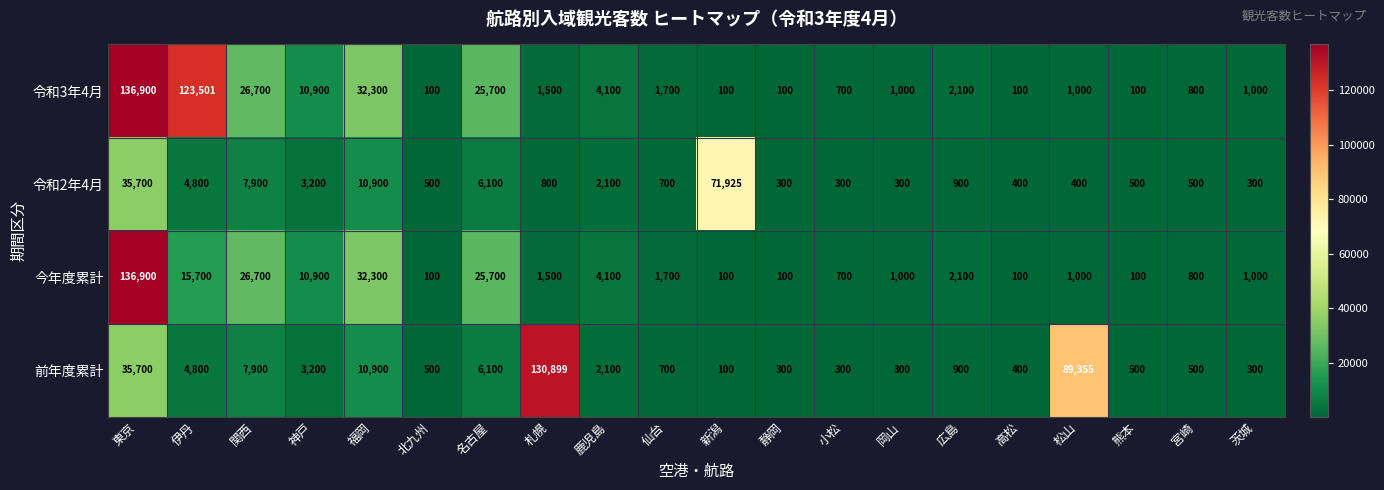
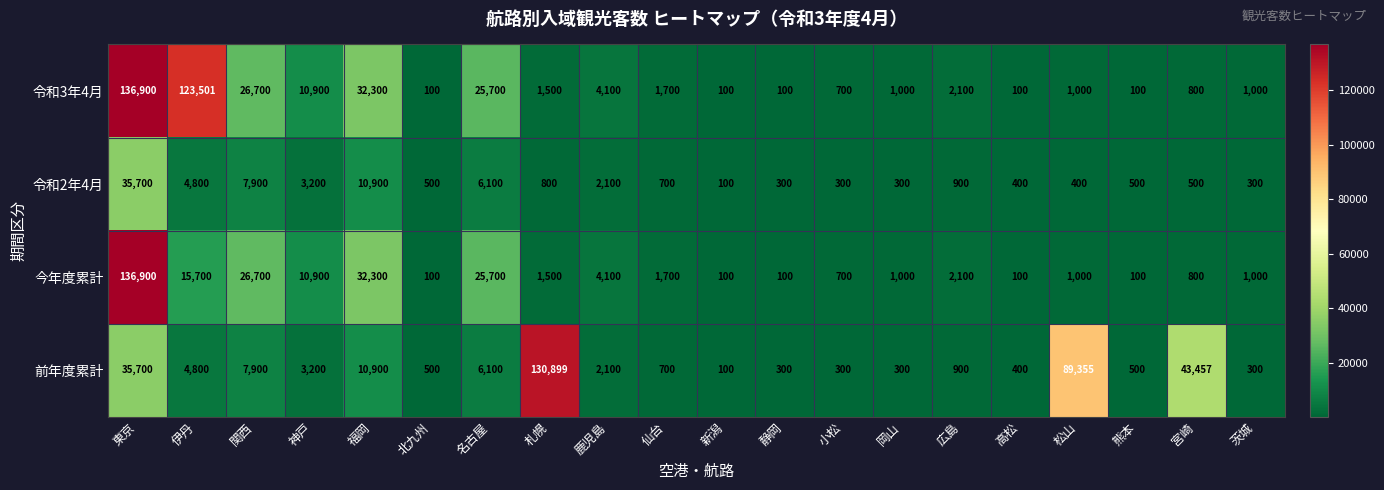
  {
    "令和3年4月": {
      "東京": "136,900",
      "伊丹": "123,501",
      "関西": "26,700",
      "神戸": "10,900",
      "福岡": "32,300",
      "北九州": "100",
      "名古屋": "25,700",
      "札幌": "1,500",
      "鹿児島": "4,100",
      "仙台": "1,700",
      "新潟": "100",
      "静岡": "100",
      "小松": "700",
      "岡山": "1,000",
      "広島": "2,100",
      "高松": "100",
      "松山": "1,000",
      "熊本": "100",
      "宮崎": "800",
      "茨城": "1,000"
    },
    "令和2年4月": {
      "東京": "35,700",
      "伊丹": "4,800",
      "関西": "7,900",
      "神戸": "3,200",
      "福岡": "10,900",
      "北九州": "500",
      "名古屋": "6,100",
      "札幌": "800",
      "鹿児島": "2,100",
      "仙台": "700",
-     "新潟": "71,925",
+     "新潟": "100",
      "静岡": "300",
      "小松": "300",
      "岡山": "300",
      "広島": "900",
      "高松": "400",
      "松山": "400",
      "熊本": "500",
      "宮崎": "500",
      "茨城": "300"
    },
    "今年度累計": {
      "東京": "136,900",
      "伊丹": "15,700",
      "関西": "26,700",
      "神戸": "10,900",
      "福岡": "32,300",
      "北九州": "100",
      "名古屋": "25,700",
      "札幌": "1,500",
      "鹿児島": "4,100",
      "仙台": "1,700",
      "新潟": "100",
      "静岡": "100",
      "小松": "700",
      "岡山": "1,000",
      "広島": "2,100",
      "高松": "100",
      "松山": "1,000",
      "熊本": "100",
      "宮崎": "800",
      "茨城": "1,000"
    },
    "前年度累計": {
      "東京": "35,700",
      "伊丹": "4,800",
      "関西": "7,900",
      "神戸": "3,200",
      "福岡": "10,900",
      "北九州": "500",
      "名古屋": "6,100",
      "札幌": "130,899",
      "鹿児島": "2,100",
      "仙台": "700",
      "新潟": "100",
      "静岡": "300",
      "小松": "300",
      "岡山": "300",
      "広島": "900",
      "高松": "400",
      "松山": "89,355",
      "熊本": "500",
-     "宮崎": "500",
+     "宮崎": "43,457",
      "茨城": "300"
    }
  }
